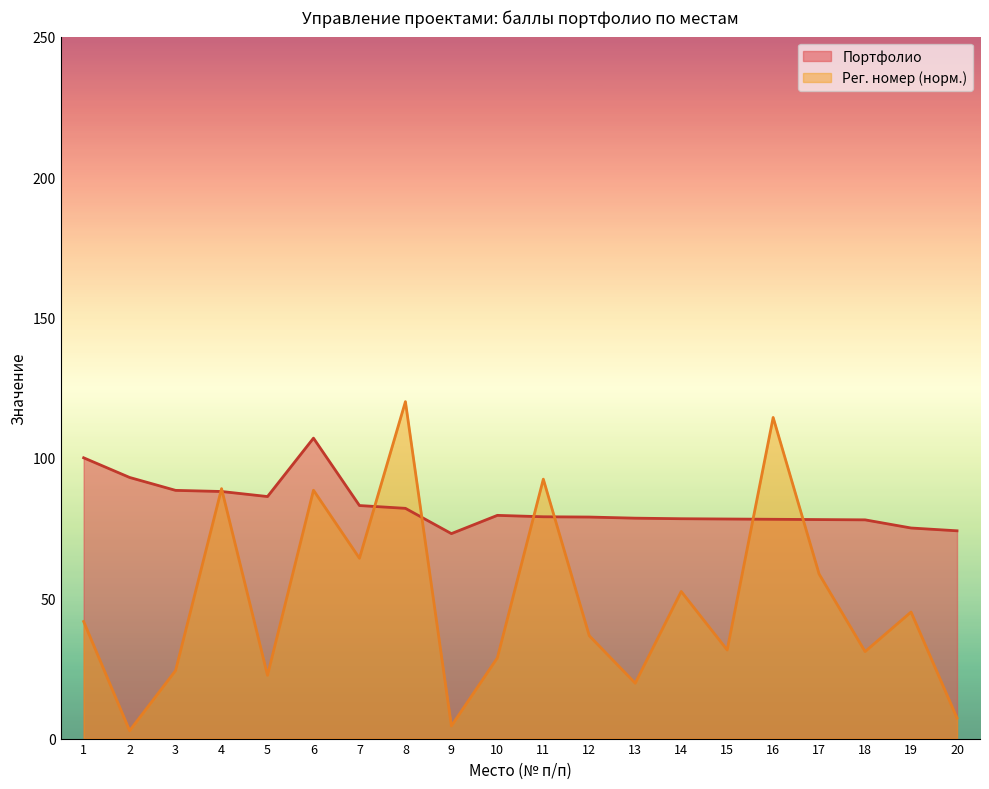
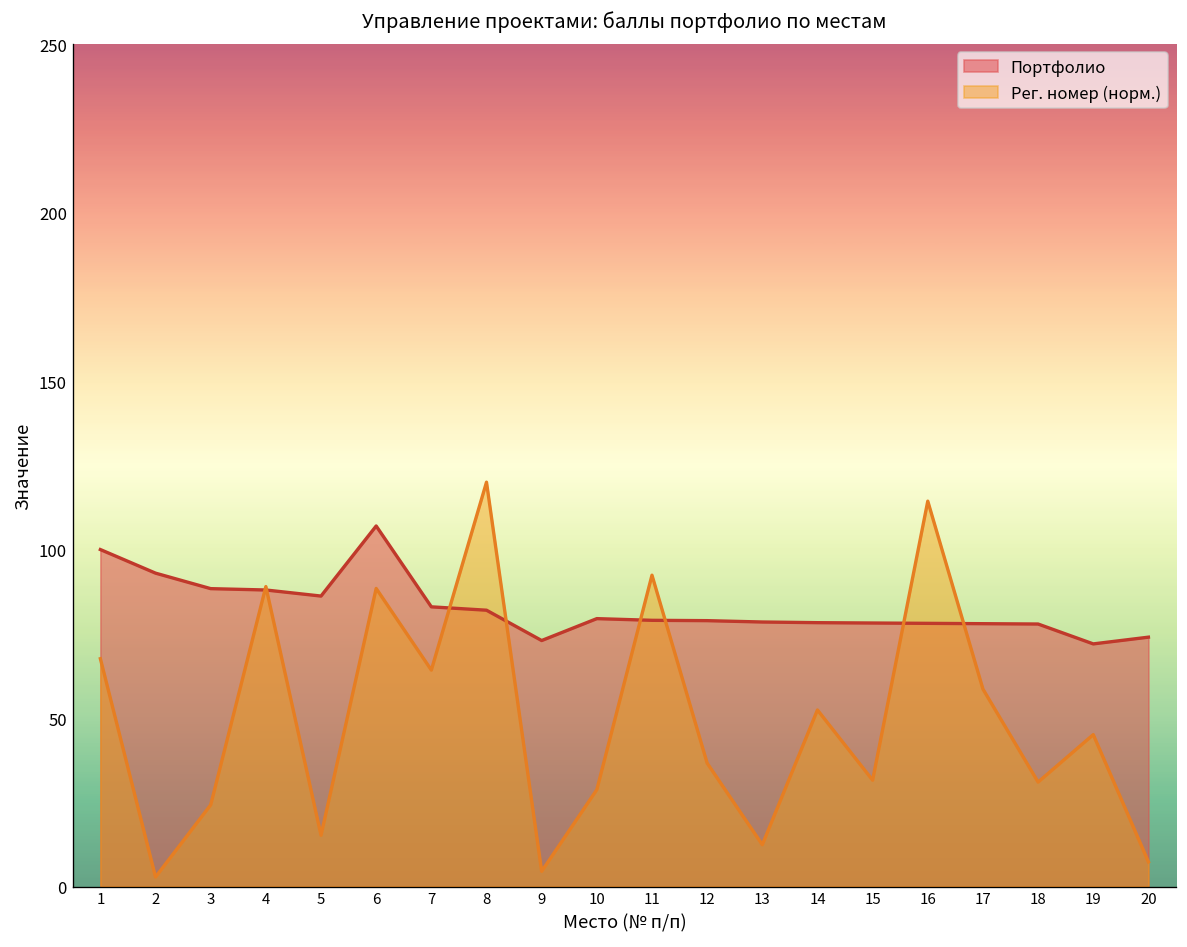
  {
    "Портфолио": {
      "1": 100,
      "2": 93,
      "3": 88,
      "4": 88,
      "5": 86,
      "6": 107,
      "7": 83,
      "8": 82,
      "9": 73,
      "10": 80,
      "11": 79,
      "12": 79,
      "13": 79,
      "14": 78,
      "15": 78,
      "16": 78,
      "17": 78,
      "18": 78,
-     "19": 75,
+     "19": 72,
      "20": 74
    },
    "Рег. номер (норм.)": {
-     "1": 42,
+     "1": 68,
      "2": 3,
      "3": 24,
      "4": 89,
-     "5": 23,
+     "5": 15,
      "6": 88,
      "7": 64,
      "8": 120,
      "9": 5,
      "10": 29,
      "11": 92,
      "12": 37,
-     "13": 20,
+     "13": 12,
      "14": 52,
      "15": 32,
      "16": 114,
      "17": 59,
      "18": 31,
      "19": 45,
      "20": 7
    }
  }
